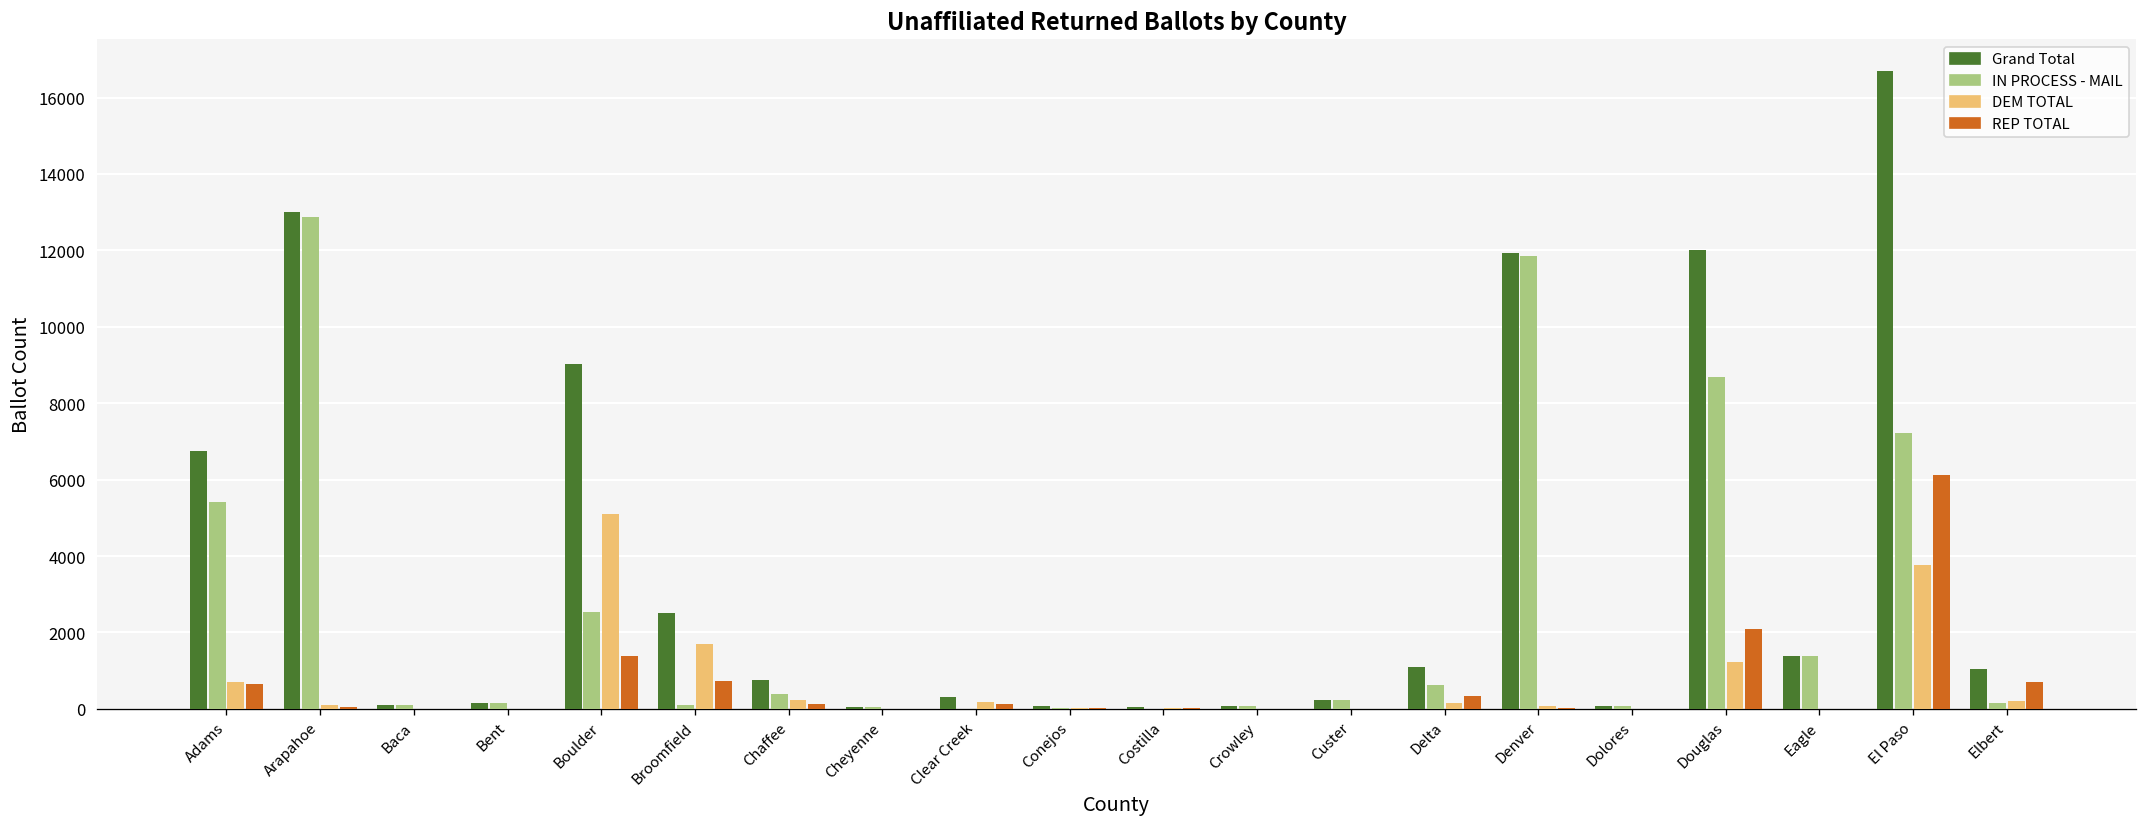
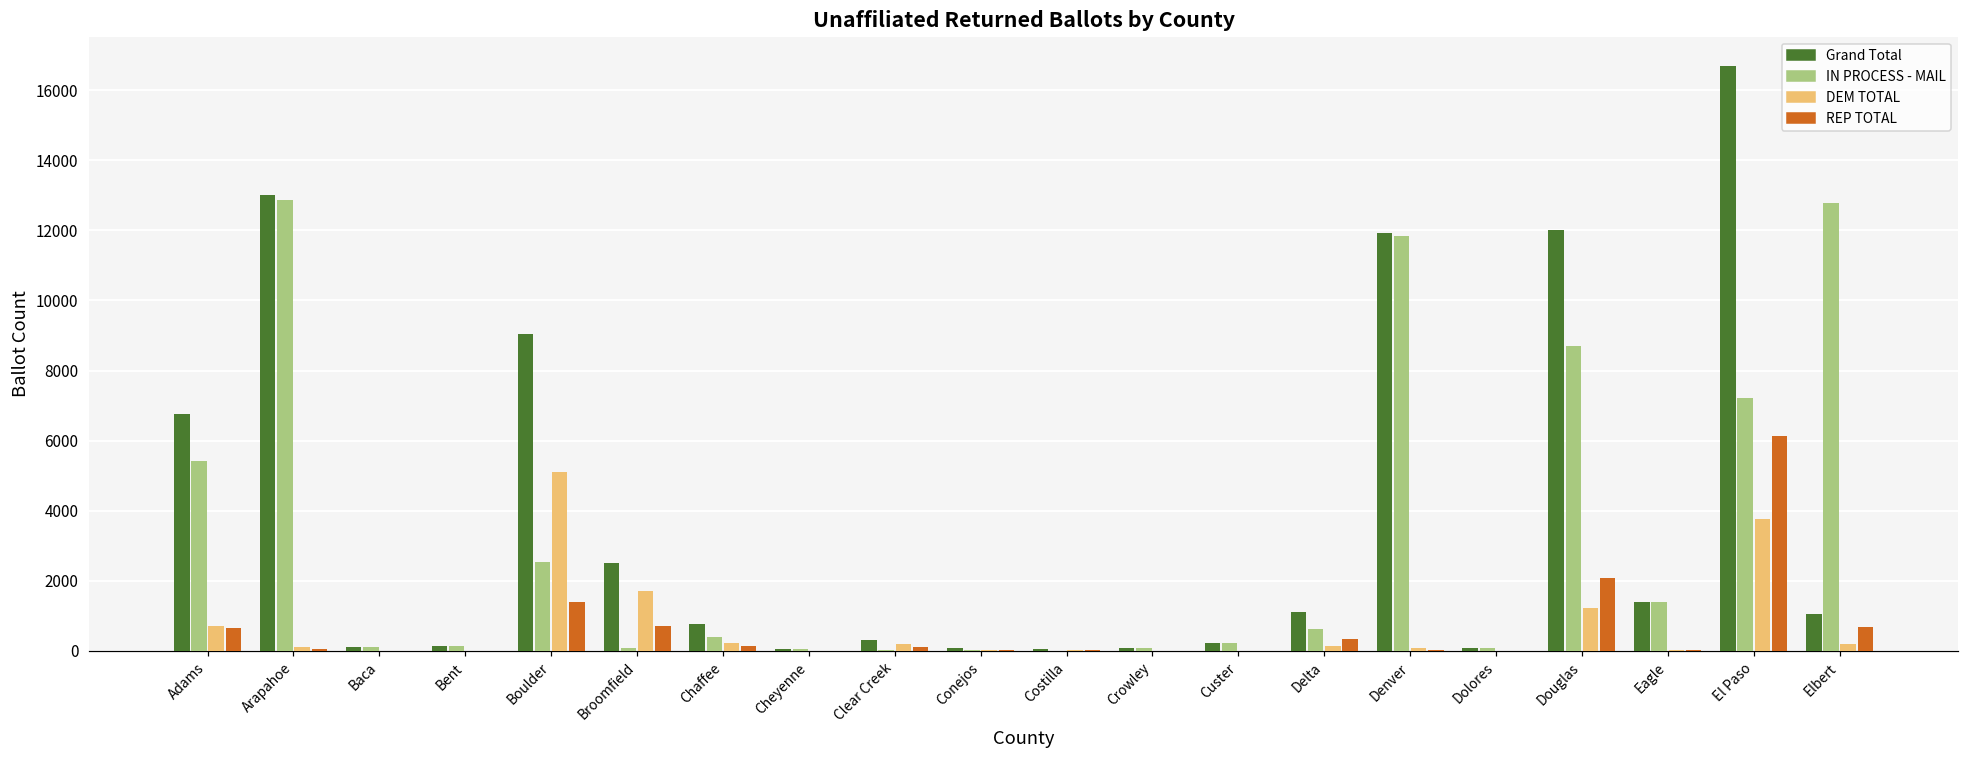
  {
    "Grand Total": {
      "Adams": 6800,
      "Arapahoe": 13000,
      "Baca": 100,
      "Bent": 100,
      "Boulder": 9000,
      "Broomfield": 2500,
      "Chaffee": 800,
      "Clear Creek": 300,
      "Custer": 200,
      "Delta": 1100,
      "Denver": 11900,
      "Dolores": 100,
      "Douglas": 12000,
      "Eagle": 1400,
      "El Paso": 16700,
      "Elbert": 1000
    },
    "IN PROCESS - MAIL": {
      "Adams": 5400,
      "Arapahoe": 12900,
      "Baca": 100,
      "Bent": 100,
      "Boulder": 2500,
      "Broomfield": 100,
      "Chaffee": 400,
      "Custer": 200,
      "Delta": 600,
      "Denver": 11800,
      "Dolores": 100,
      "Douglas": 8700,
      "Eagle": 1400,
      "El Paso": 7200,
-     "Elbert": 200
+     "Elbert": 12800
    },
    "DEM TOTAL": {
      "Adams": 700,
      "Arapahoe": 100,
      "Baca": 0,
      "Bent": 0,
      "Boulder": 5100,
      "Broomfield": 1700,
      "Chaffee": 200,
      "Cheyenne": 0,
      "Clear Creek": 200,
      "Crowley": 0,
      "Custer": 0,
      "Delta": 100,
      "Dolores": 0,
      "Douglas": 1200,
      "El Paso": 3800,
      "Elbert": 200
    },
    "REP TOTAL": {
      "Adams": 700,
      "Bent": 0,
      "Boulder": 1400,
      "Broomfield": 700,
      "Chaffee": 100,
      "Cheyenne": 0,
      "Clear Creek": 100,
      "Crowley": 0,
      "Custer": 0,
      "Delta": 300,
      "Dolores": 0,
      "Douglas": 2100,
      "El Paso": 6100,
      "Elbert": 700
    }
  }
